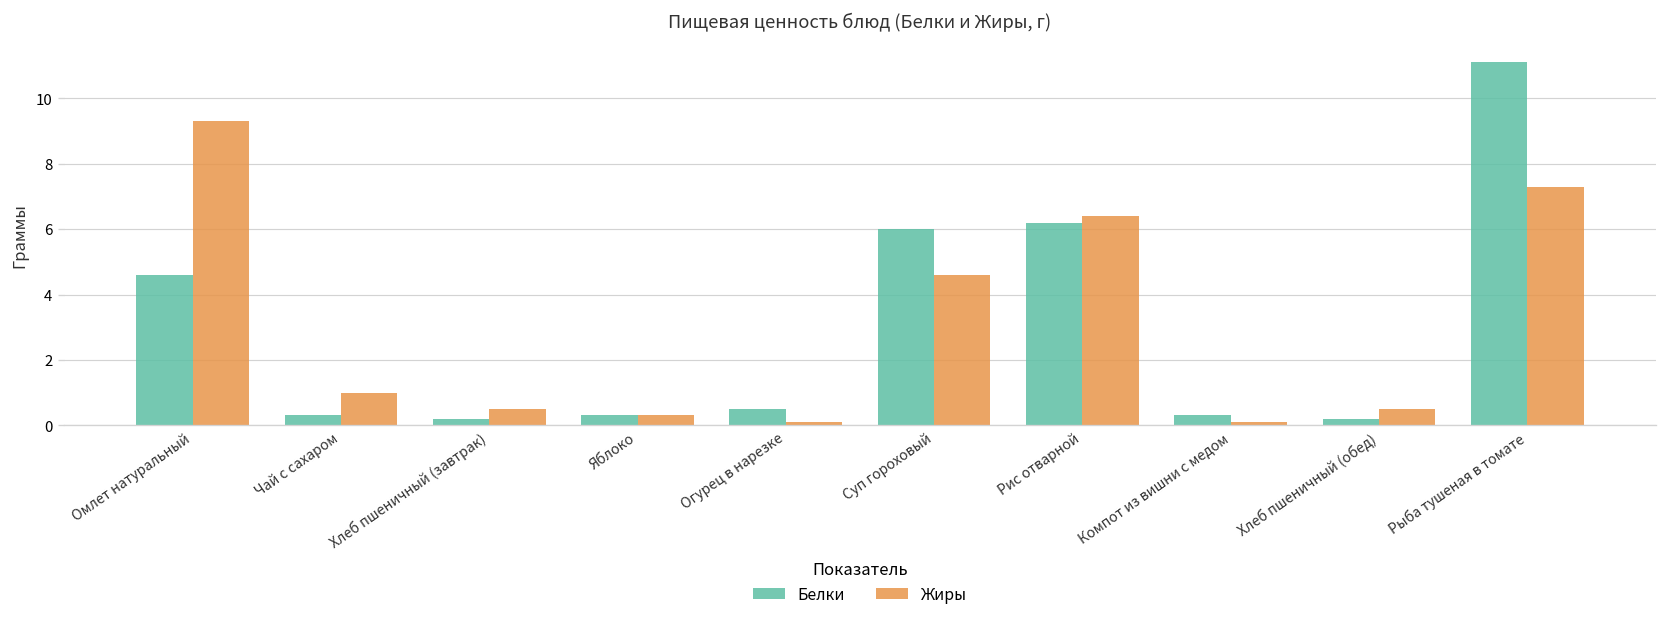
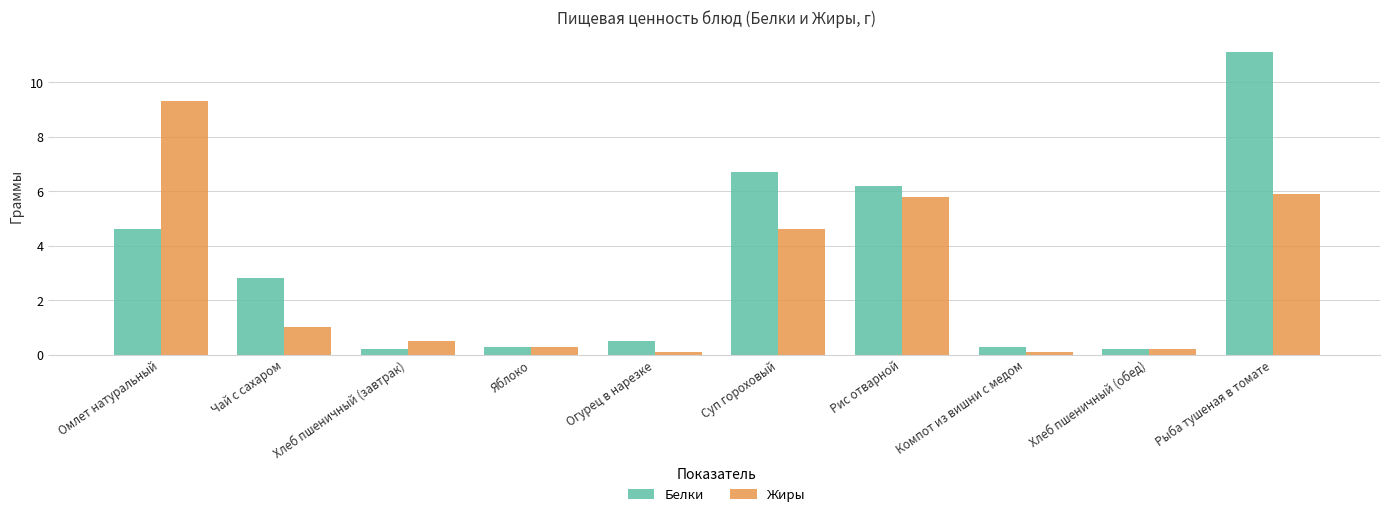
  {
    "Белки": {
      "Омлет натуральный": 4.6,
-     "Чай с сахаром": 0.3,
+     "Чай с сахаром": 2.8,
      "Хлеб пшеничный (завтрак)": 0.2,
      "Яблоко": 0.3,
      "Огурец в нарезке": 0.5,
-     "Суп гороховый": 6.0,
+     "Суп гороховый": 6.7,
      "Рис отварной": 6.2,
      "Компот из вишни с медом": 0.3,
      "Хлеб пшеничный (обед)": 0.2,
      "Рыба тушеная в томате": 11.1
    },
    "Жиры": {
      "Омлет натуральный": 9.3,
      "Чай с сахаром": 1.0,
      "Хлеб пшеничный (завтрак)": 0.5,
      "Яблоко": 0.3,
      "Огурец в нарезке": 0.1,
      "Суп гороховый": 4.6,
-     "Рис отварной": 6.4,
+     "Рис отварной": 5.8,
      "Компот из вишни с медом": 0.1,
-     "Хлеб пшеничный (обед)": 0.5,
-     "Рыба тушеная в томате": 7.3
+     "Хлеб пшеничный (обед)": 0.2,
+     "Рыба тушеная в томате": 5.9
    }
  }
